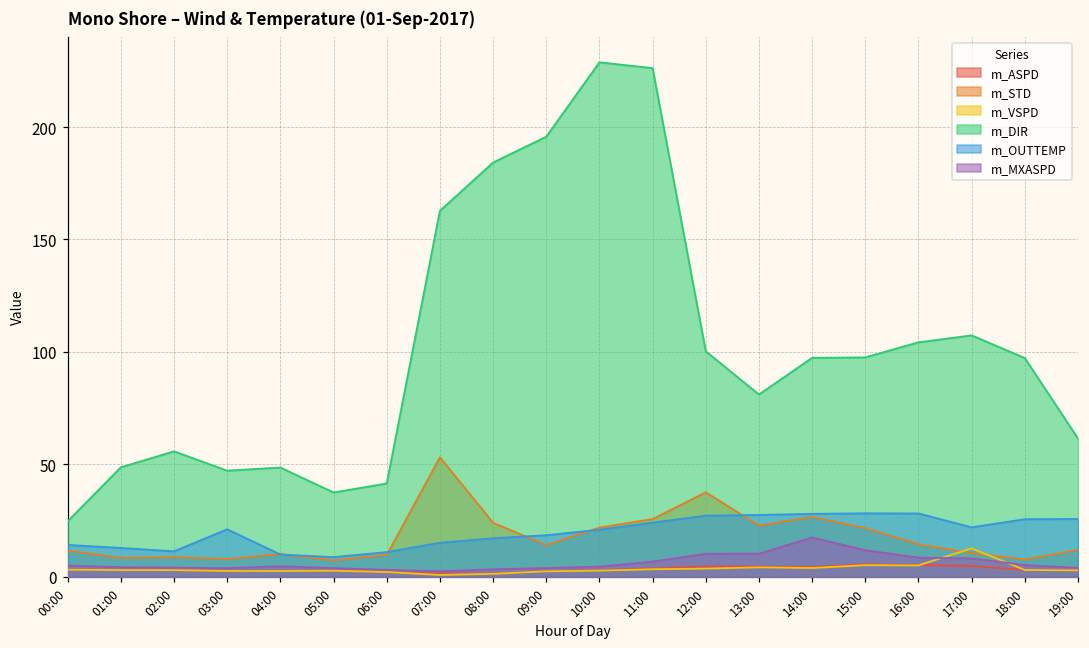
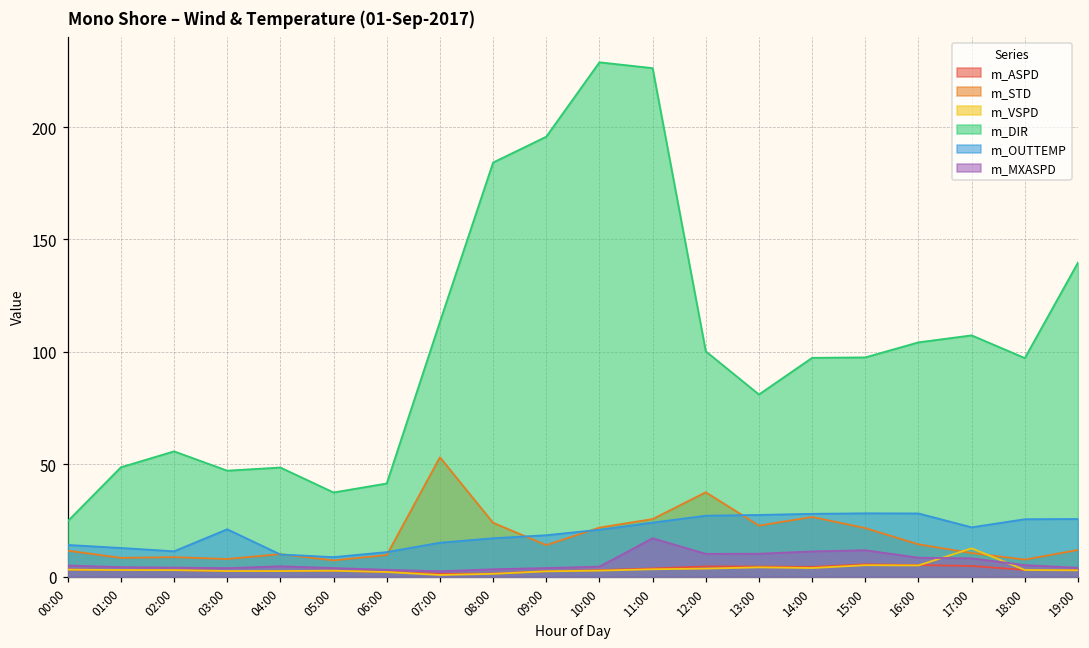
  {
    "m_VSPD": {
      "17:00": 13
    },
    "m_DIR": {
      "00:00": 25,
      "01:00": 49,
      "02:00": 56,
      "03:00": 47,
      "04:00": 49,
      "05:00": 37,
      "06:00": 41,
-     "07:00": 163,
+     "07:00": 113,
      "08:00": 184,
      "09:00": 196,
      "10:00": 229,
      "11:00": 226,
      "12:00": 100,
      "13:00": 81,
      "14:00": 97,
      "15:00": 98,
      "16:00": 104,
      "17:00": 107,
      "18:00": 97,
-     "19:00": 61
+     "19:00": 140
    },
    "m_OUTTEMP": {
      "00:00": 14,
      "01:00": 13,
      "02:00": 11,
      "03:00": 21,
      "05:00": 9,
      "06:00": 11,
      "07:00": 15,
      "08:00": 17,
      "09:00": 18,
      "11:00": 24,
      "12:00": 27,
      "13:00": 27,
      "14:00": 28,
      "15:00": 28,
      "16:00": 28,
      "17:00": 22,
      "18:00": 26,
      "19:00": 26
    },
    "m_MXASPD": {
      "00:00": 5,
      "01:00": 4,
      "03:00": 4,
      "04:00": 5,
      "08:00": 3,
      "09:00": 4,
      "10:00": 4,
-     "11:00": 7,
+     "11:00": 17,
      "12:00": 10,
      "13:00": 10,
-     "14:00": 17,
+     "14:00": 11,
      "15:00": 12,
      "16:00": 8,
      "17:00": 8,
      "18:00": 5
    }
  }
